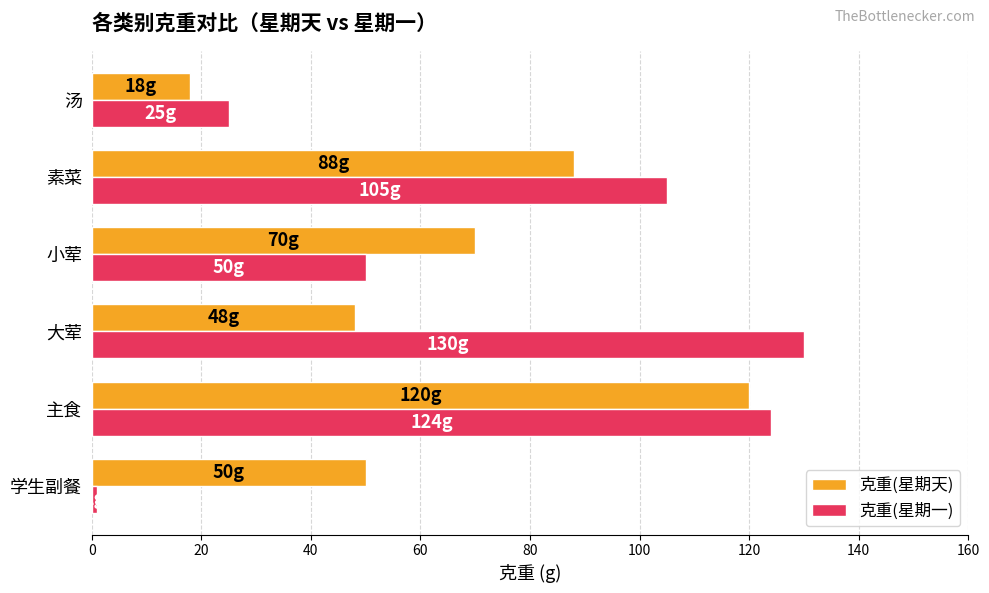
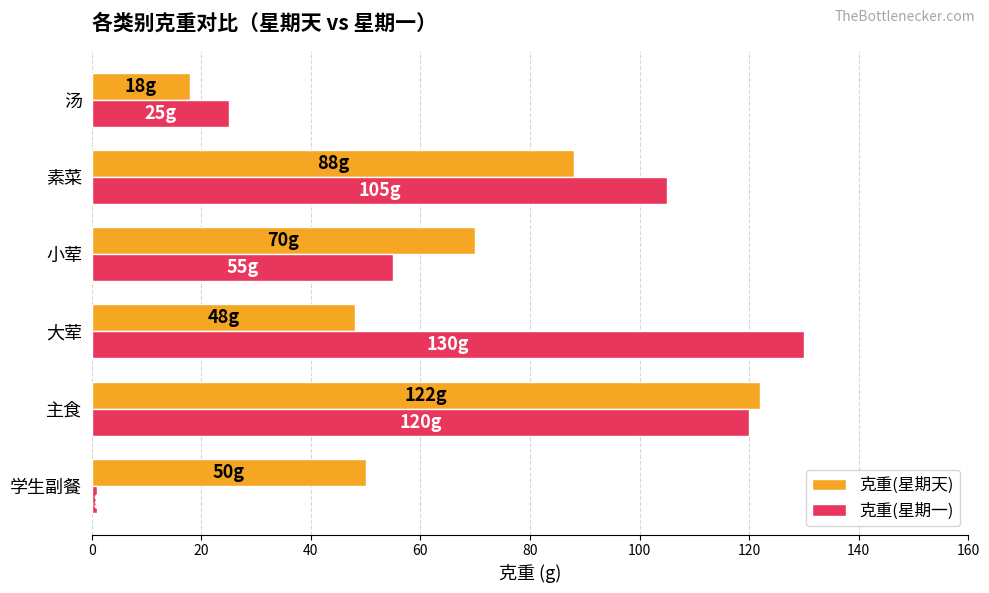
  {
    "克重(星期天)": {
      "汤": "18g",
      "素菜": "88g",
      "小荤": "70g",
      "大荤": "48g",
-     "主食": "120g",
+     "主食": "122g",
      "学生副餐": "50g"
    },
    "克重(星期一)": {
      "汤": "25g",
      "素菜": "105g",
-     "小荤": "50g",
+     "小荤": "55g",
      "大荤": "130g",
-     "主食": "124g"
+     "主食": "120g"
    }
  }
